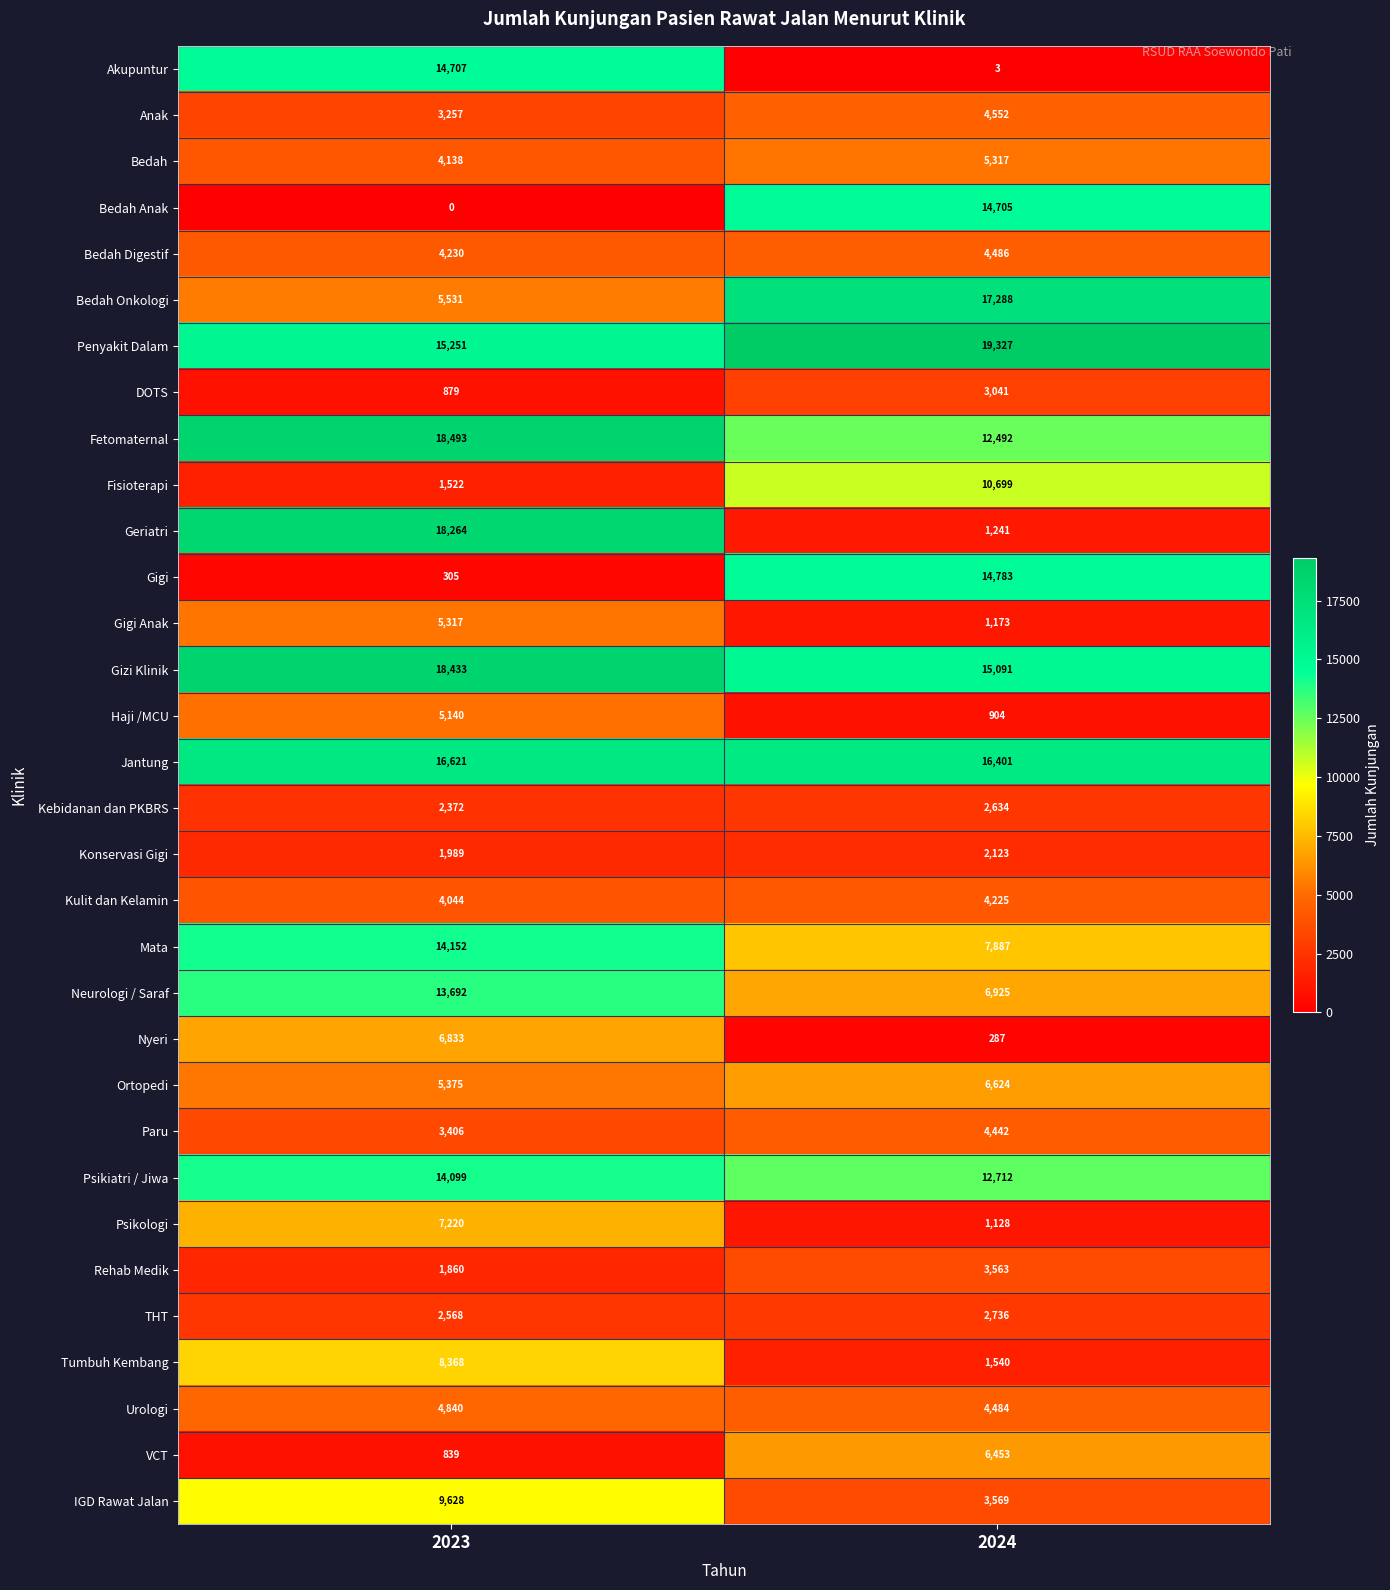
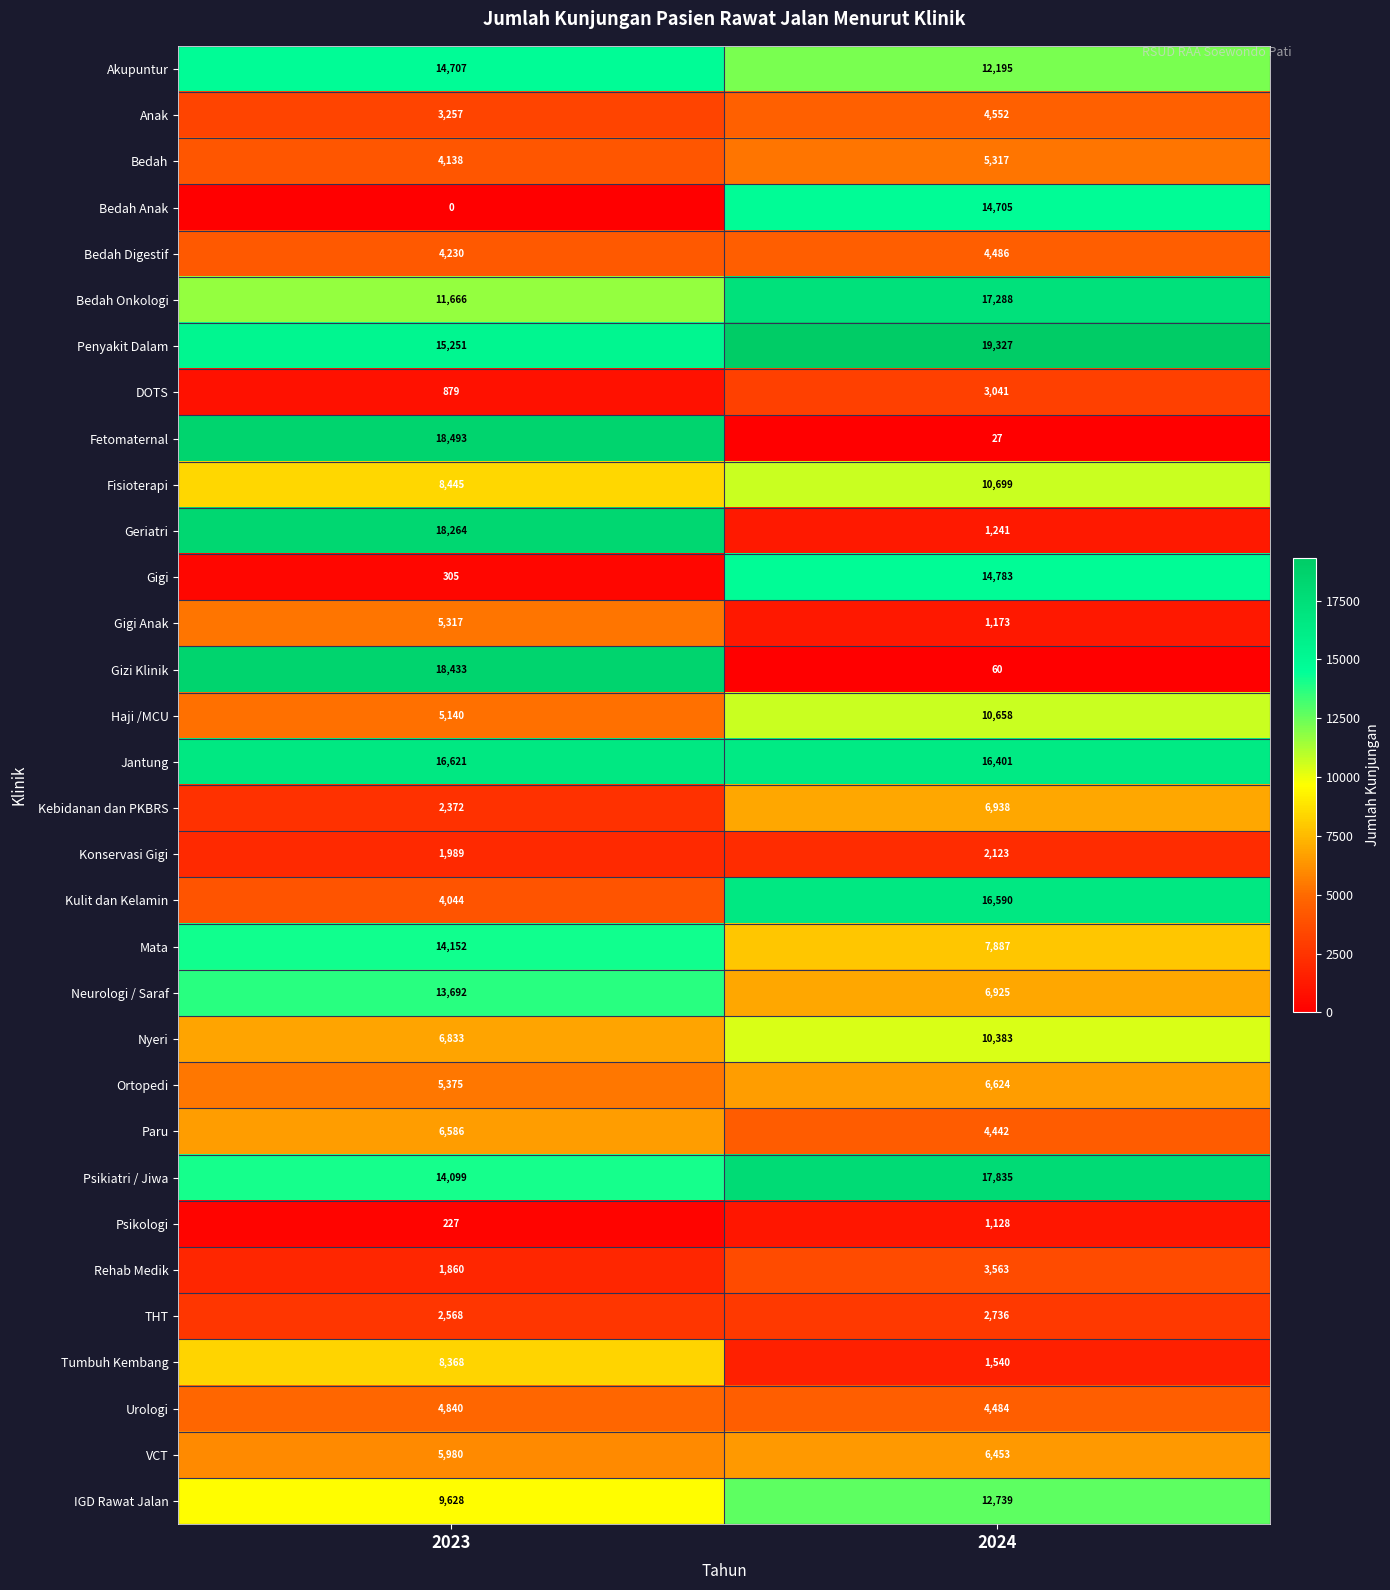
  {
    "Akupuntur": {
      "2023": "14,707",
-     "2024": "3"
+     "2024": "12,195"
    },
    "Anak": {
      "2023": "3,257",
      "2024": "4,552"
    },
    "Bedah": {
      "2023": "4,138",
      "2024": "5,317"
    },
    "Bedah Anak": {
      "2023": "0",
      "2024": "14,705"
    },
    "Bedah Digestif": {
      "2023": "4,230",
      "2024": "4,486"
    },
    "Bedah Onkologi": {
-     "2023": "5,531",
+     "2023": "11,666",
      "2024": "17,288"
    },
    "Penyakit Dalam": {
      "2023": "15,251",
      "2024": "19,327"
    },
    "DOTS": {
      "2023": "879",
      "2024": "3,041"
    },
    "Fetomaternal": {
      "2023": "18,493",
-     "2024": "12,492"
+     "2024": "27"
    },
    "Fisioterapi": {
-     "2023": "1,522",
+     "2023": "8,445",
      "2024": "10,699"
    },
    "Geriatri": {
      "2023": "18,264",
      "2024": "1,241"
    },
    "Gigi": {
      "2023": "305",
      "2024": "14,783"
    },
    "Gigi Anak": {
      "2023": "5,317",
      "2024": "1,173"
    },
    "Gizi Klinik": {
      "2023": "18,433",
-     "2024": "15,091"
+     "2024": "60"
    },
    "Haji /MCU": {
      "2023": "5,140",
-     "2024": "904"
+     "2024": "10,658"
    },
    "Jantung": {
      "2023": "16,621",
      "2024": "16,401"
    },
    "Kebidanan dan PKBRS": {
      "2023": "2,372",
-     "2024": "2,634"
+     "2024": "6,938"
    },
    "Konservasi Gigi": {
      "2023": "1,989",
      "2024": "2,123"
    },
    "Kulit dan Kelamin": {
      "2023": "4,044",
-     "2024": "4,225"
+     "2024": "16,590"
    },
    "Mata": {
      "2023": "14,152",
      "2024": "7,887"
    },
    "Neurologi / Saraf": {
      "2023": "13,692",
      "2024": "6,925"
    },
    "Nyeri": {
      "2023": "6,833",
-     "2024": "287"
+     "2024": "10,383"
    },
    "Ortopedi": {
      "2023": "5,375",
      "2024": "6,624"
    },
    "Paru": {
-     "2023": "3,406",
+     "2023": "6,586",
      "2024": "4,442"
    },
    "Psikiatri / Jiwa": {
      "2023": "14,099",
-     "2024": "12,712"
+     "2024": "17,835"
    },
    "Psikologi": {
-     "2023": "7,220",
+     "2023": "227",
      "2024": "1,128"
    },
    "Rehab Medik": {
      "2023": "1,860",
      "2024": "3,563"
    },
    "THT": {
      "2023": "2,568",
      "2024": "2,736"
    },
    "Tumbuh Kembang": {
      "2023": "8,368",
      "2024": "1,540"
    },
    "Urologi": {
      "2023": "4,840",
      "2024": "4,484"
    },
    "VCT": {
-     "2023": "839",
+     "2023": "5,980",
      "2024": "6,453"
    },
    "IGD Rawat Jalan": {
      "2023": "9,628",
-     "2024": "3,569"
+     "2024": "12,739"
    }
  }
